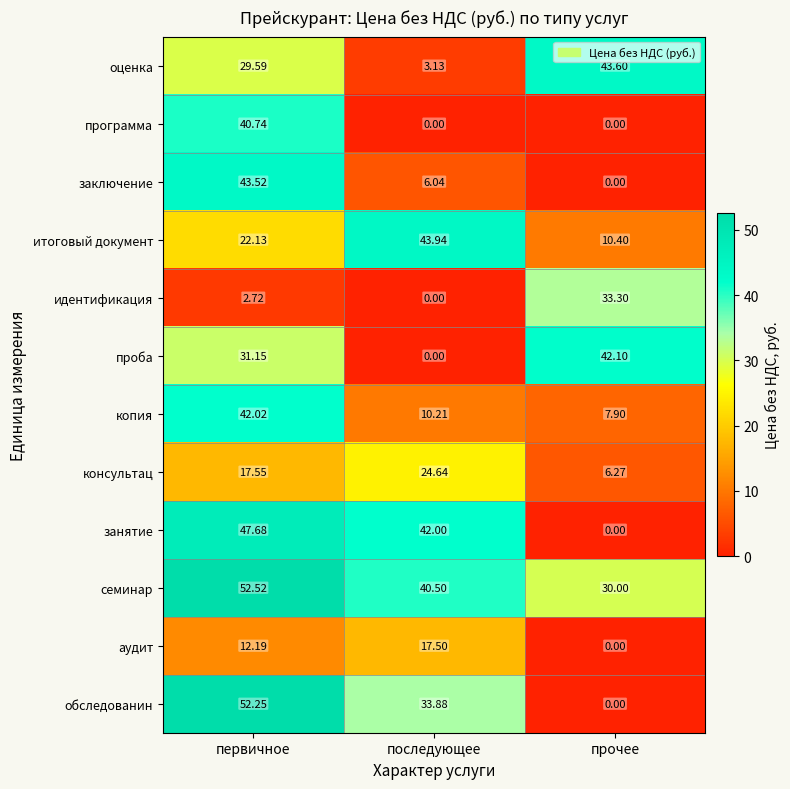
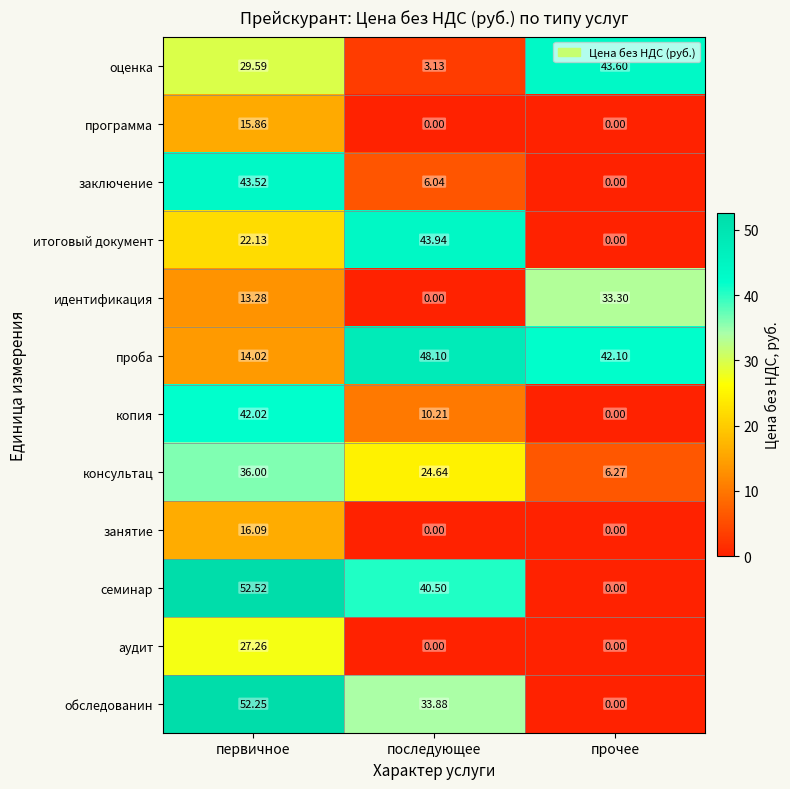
  {
    "программа": {
-     "первичное": 40.74
+     "первичное": 15.86
    },
    "итоговый документ": {
-     "прочее": 10.40
+     "прочее": 0.00
    },
    "идентификация": {
-     "первичное": 2.72
+     "первичное": 13.28
    },
    "проба": {
-     "первичное": 31.15,
-     "последующее": 0.00
+     "первичное": 14.02,
+     "последующее": 48.10
    },
    "копия": {
-     "прочее": 7.90
+     "прочее": 0.00
    },
    "консультац": {
-     "первичное": 17.55
+     "первичное": 36.00
    },
    "занятие": {
-     "первичное": 47.68,
-     "последующее": 42.00
+     "первичное": 16.09,
+     "последующее": 0.00
    },
    "семинар": {
-     "прочее": 30.00
+     "прочее": 0.00
    },
    "аудит": {
-     "первичное": 12.19,
-     "последующее": 17.50
+     "первичное": 27.26,
+     "последующее": 0.00
    }
  }
